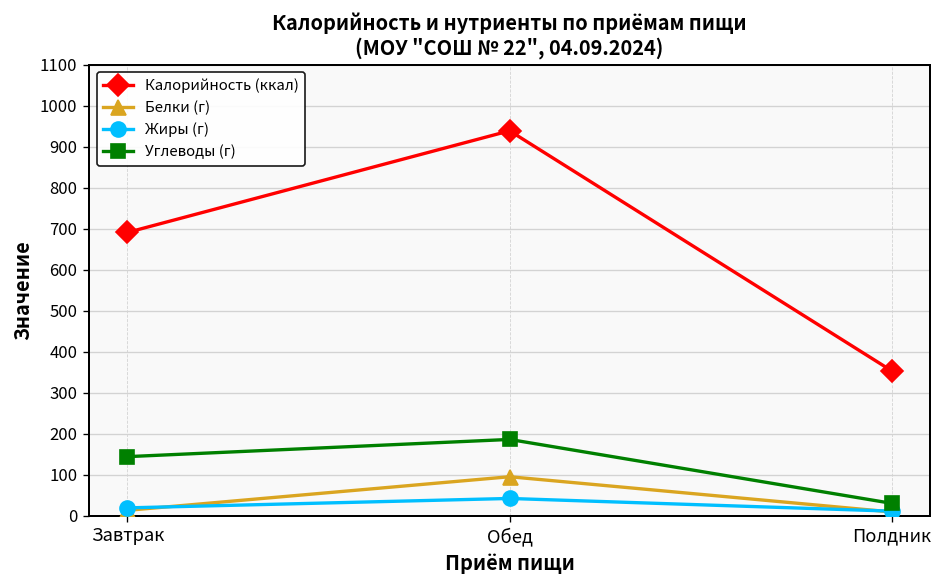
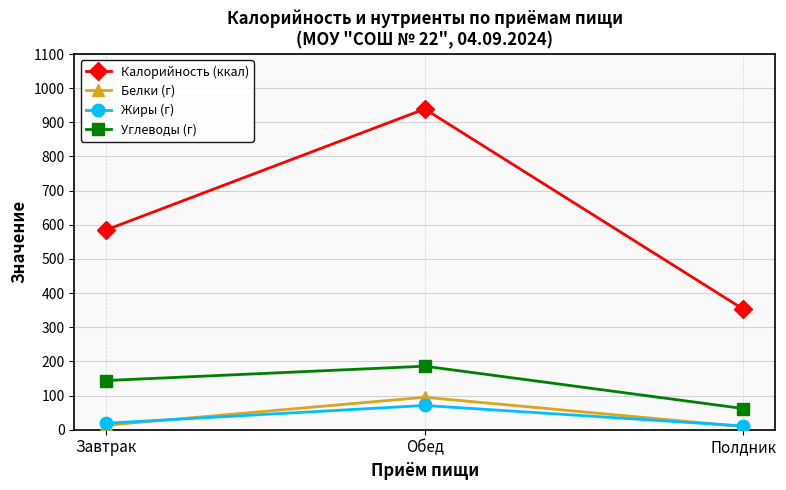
  {
    "Калорийность (ккал)": {
-     "Завтрак": 690,
+     "Завтрак": 590,
      "Обед": 940,
      "Полдник": 350
    },
    "Белки (г)": {
      "Обед": 100
    },
    "Жиры (г)": {
-     "Обед": 40
+     "Обед": 70
    },
    "Углеводы (г)": {
      "Завтрак": 140,
      "Обед": 190,
-     "Полдник": 30
+     "Полдник": 60
    }
  }
